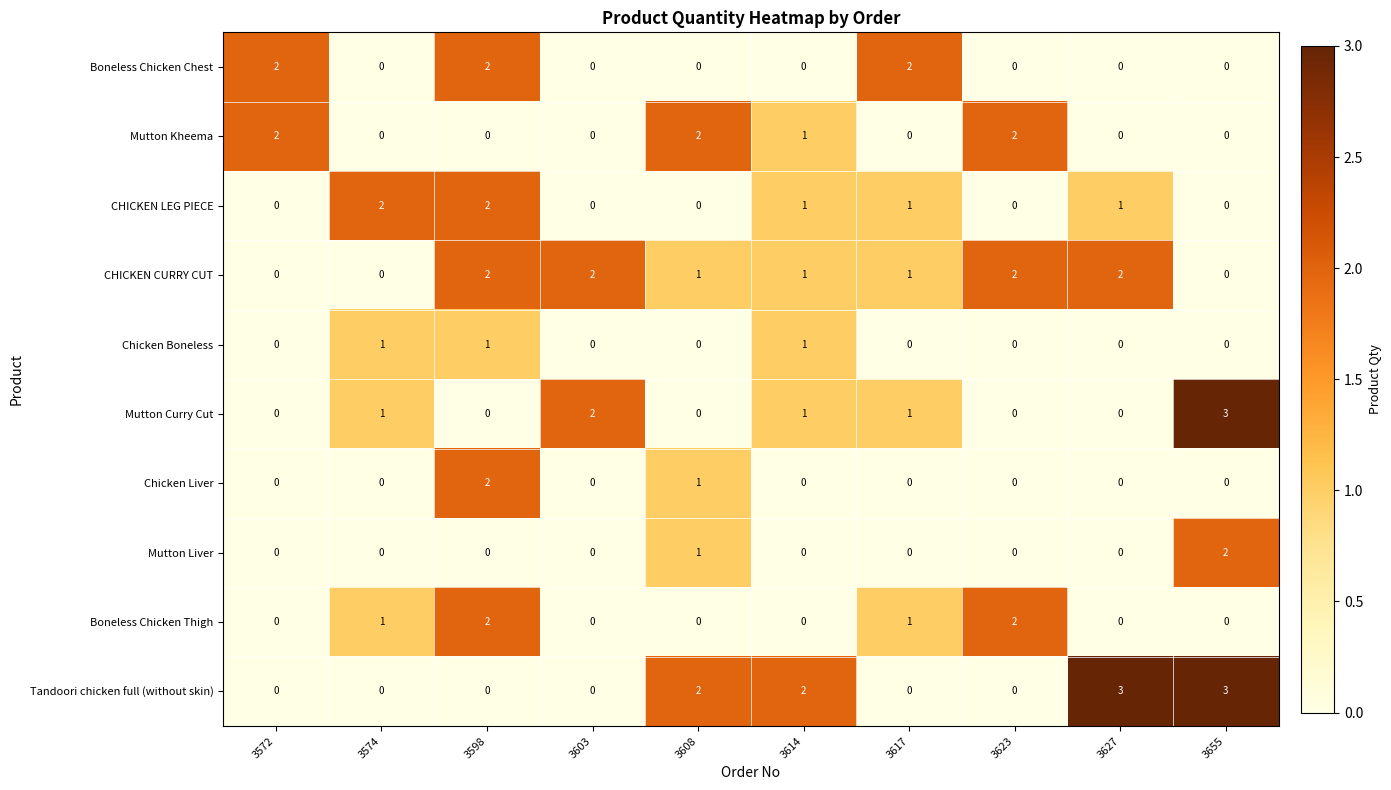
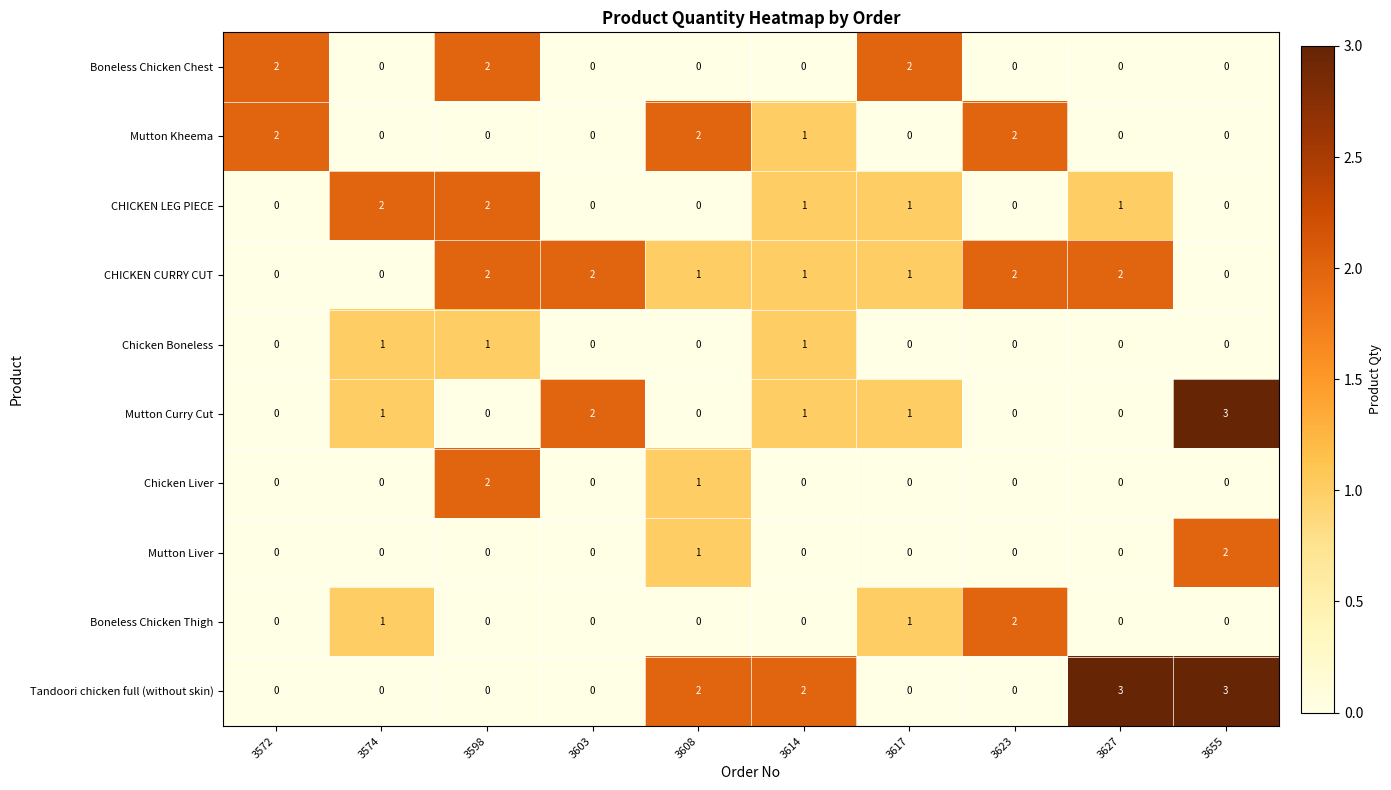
  {
    "Boneless Chicken Chest": {
      "3572": 2,
      "3574": 0,
      "3598": 2,
      "3603": 0,
      "3608": 0,
      "3614": 0,
      "3617": 2,
      "3623": 0,
      "3627": 0,
      "3655": 0
    },
    "Mutton Kheema": {
      "3572": 2,
      "3574": 0,
      "3598": 0,
      "3603": 0,
      "3608": 2,
      "3614": 1,
      "3617": 0,
      "3623": 2,
      "3627": 0,
      "3655": 0
    },
    "CHICKEN LEG PIECE": {
      "3572": 0,
      "3574": 2,
      "3598": 2,
      "3603": 0,
      "3608": 0,
      "3614": 1,
      "3617": 1,
      "3623": 0,
      "3627": 1,
      "3655": 0
    },
    "CHICKEN CURRY CUT": {
      "3572": 0,
      "3574": 0,
      "3598": 2,
      "3603": 2,
      "3608": 1,
      "3614": 1,
      "3617": 1,
      "3623": 2,
      "3627": 2,
      "3655": 0
    },
    "Chicken Boneless": {
      "3572": 0,
      "3574": 1,
      "3598": 1,
      "3603": 0,
      "3608": 0,
      "3614": 1,
      "3617": 0,
      "3623": 0,
      "3627": 0,
      "3655": 0
    },
    "Mutton Curry Cut": {
      "3572": 0,
      "3574": 1,
      "3598": 0,
      "3603": 2,
      "3608": 0,
      "3614": 1,
      "3617": 1,
      "3623": 0,
      "3627": 0,
      "3655": 3
    },
    "Chicken Liver": {
      "3572": 0,
      "3574": 0,
      "3598": 2,
      "3603": 0,
      "3608": 1,
      "3614": 0,
      "3617": 0,
      "3623": 0,
      "3627": 0,
      "3655": 0
    },
    "Mutton Liver": {
      "3572": 0,
      "3574": 0,
      "3598": 0,
      "3603": 0,
      "3608": 1,
      "3614": 0,
      "3617": 0,
      "3623": 0,
      "3627": 0,
      "3655": 2
    },
    "Boneless Chicken Thigh": {
      "3572": 0,
      "3574": 1,
-     "3598": 2,
+     "3598": 0,
      "3603": 0,
      "3608": 0,
      "3614": 0,
      "3617": 1,
      "3623": 2,
      "3627": 0,
      "3655": 0
    },
    "Tandoori chicken full (without skin)": {
      "3572": 0,
      "3574": 0,
      "3598": 0,
      "3603": 0,
      "3608": 2,
      "3614": 2,
      "3617": 0,
      "3623": 0,
      "3627": 3,
      "3655": 3
    }
  }
